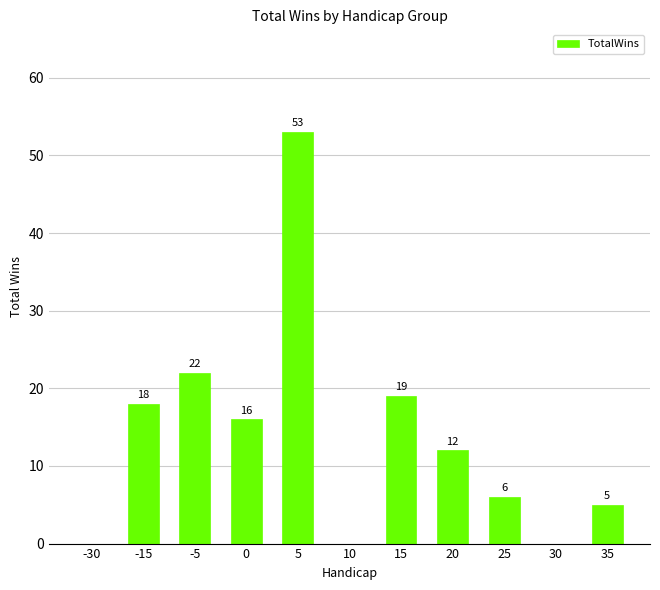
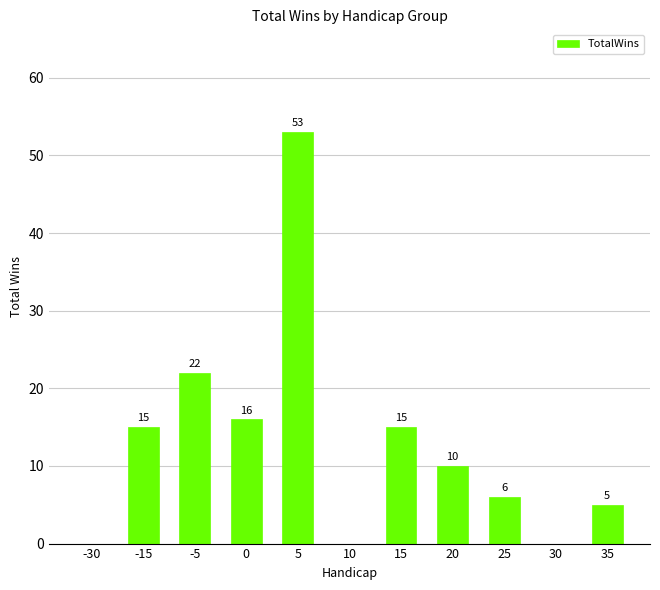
  {
-   "-15": 18,
+   "-15": 15,
    "-5": 22,
    "0": 16,
    "5": 53,
-   "15": 19,
-   "20": 12,
+   "15": 15,
+   "20": 10,
    "25": 6,
    "35": 5
  }
